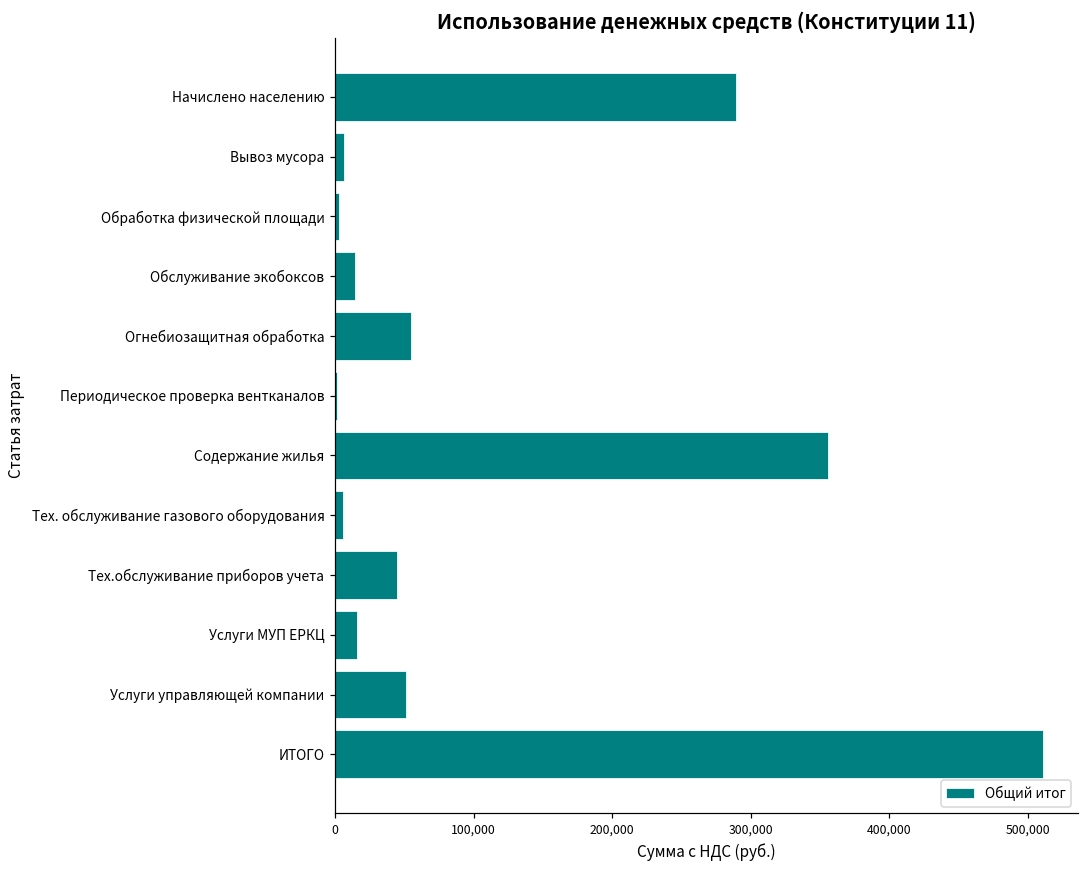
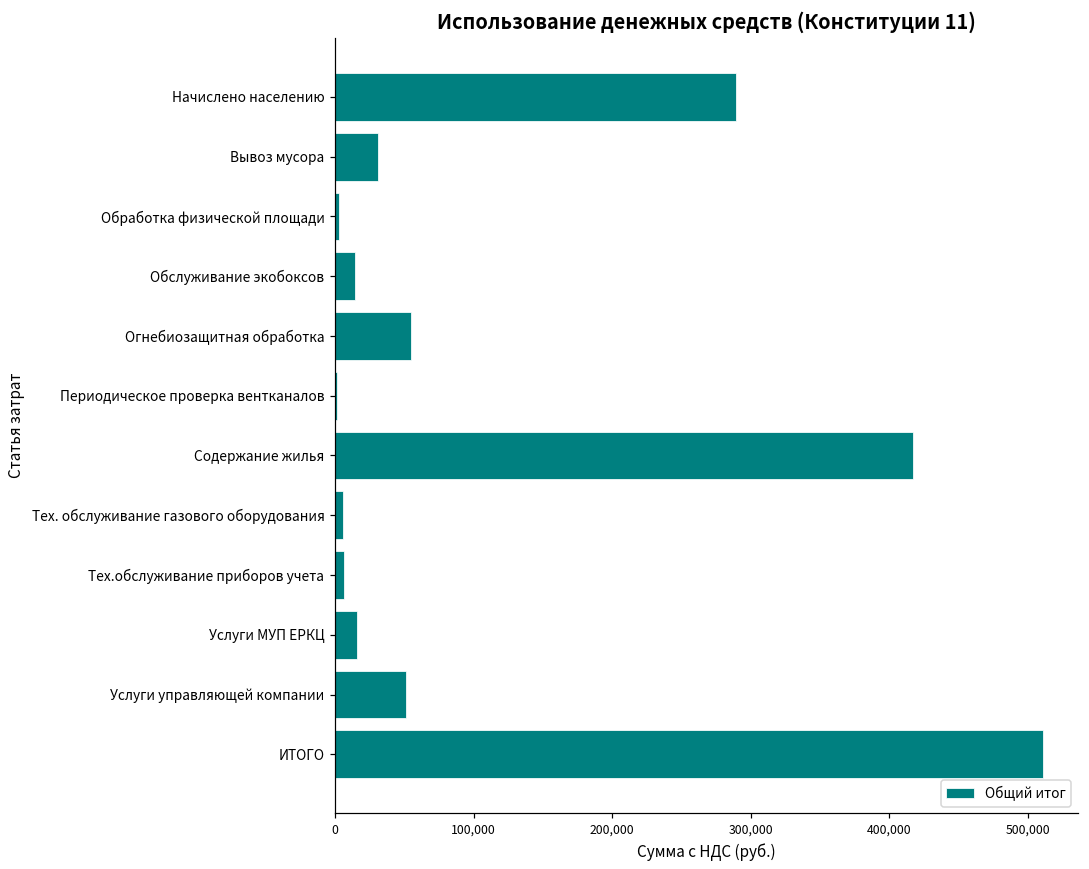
  {
    "Начислено населению": "289,000",
-   "Вывоз мусора": "7,000",
+   "Вывоз мусора": "31,000",
    "Обработка физической площади": "3,000",
    "Обслуживание экобоксов": "15,000",
    "Огнебиозащитная обработка": "55,000",
-   "Содержание жилья": "355,000",
+   "Содержание жилья": "417,000",
    "Тех. обслуживание газового оборудования": "5,000",
-   "Тех.обслуживание приборов учета": "45,000",
+   "Тех.обслуживание приборов учета": "6,000",
    "Услуги МУП ЕРКЦ": "16,000",
    "Услуги управляющей компании": "51,000",
    "ИТОГО": "511,000"
  }
